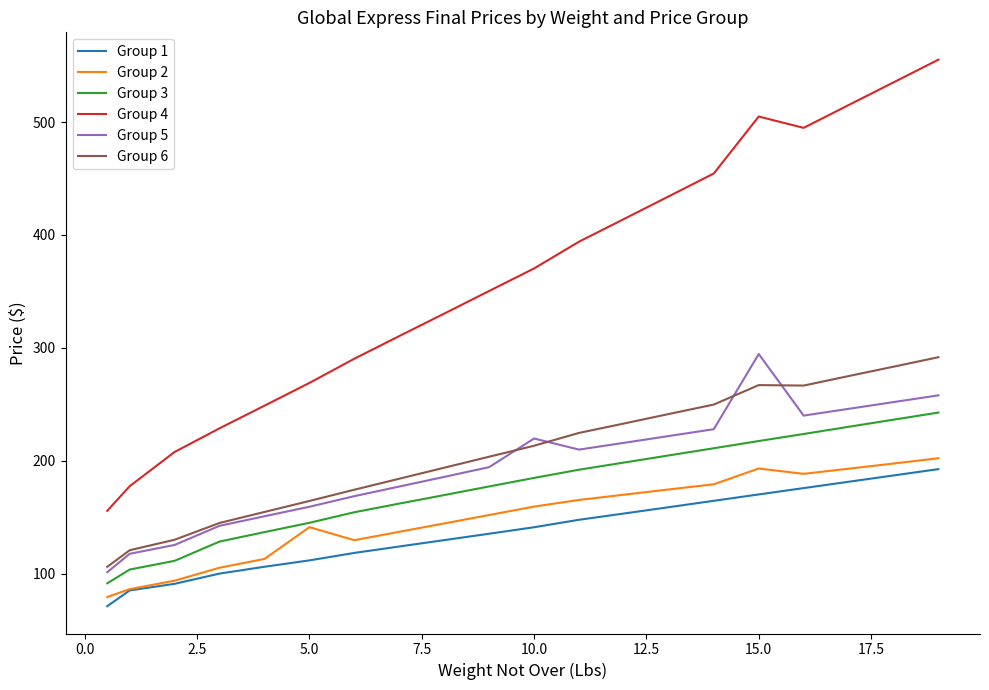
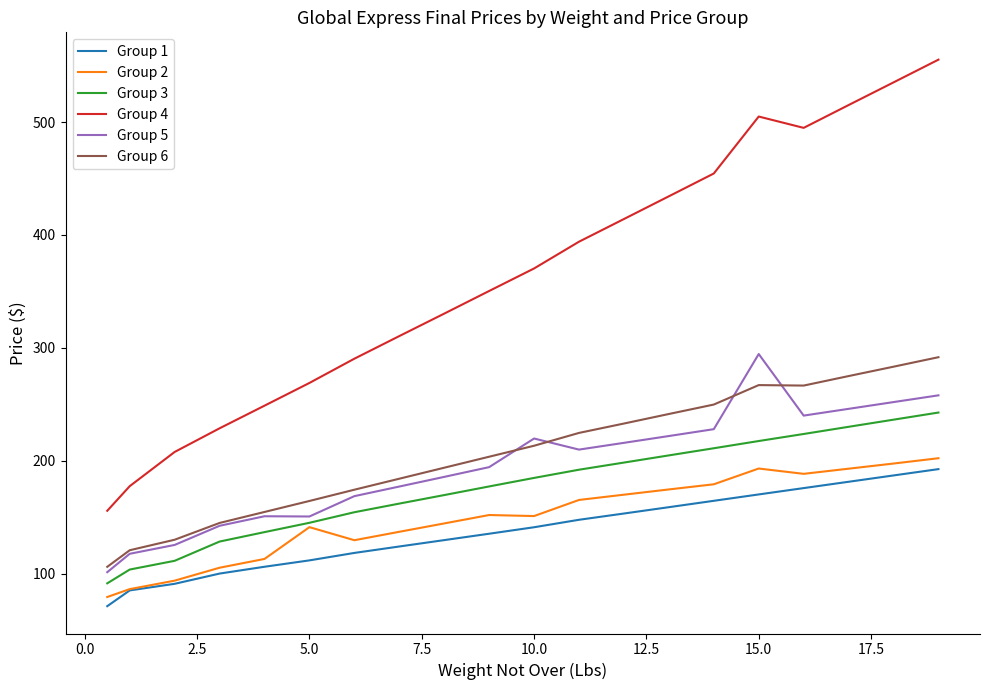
  {
    "Group 1": {
      "5.0": 112,
      "10.0": 141,
      "15.0": 170
    },
    "Group 2": {
      "5.0": 141,
-     "10.0": 159,
+     "10.0": 151,
      "15.0": 193
    },
    "Group 3": {
      "5.0": 145,
      "10.0": 185,
      "15.0": 218
    },
    "Group 4": {
      "5.0": 269,
      "10.0": 370,
      "15.0": 505
    },
    "Group 5": {
-     "5.0": 159,
+     "5.0": 151,
      "10.0": 220,
      "15.0": 295
    },
    "Group 6": {
      "5.0": 164,
      "10.0": 213,
      "15.0": 267
    }
  }
